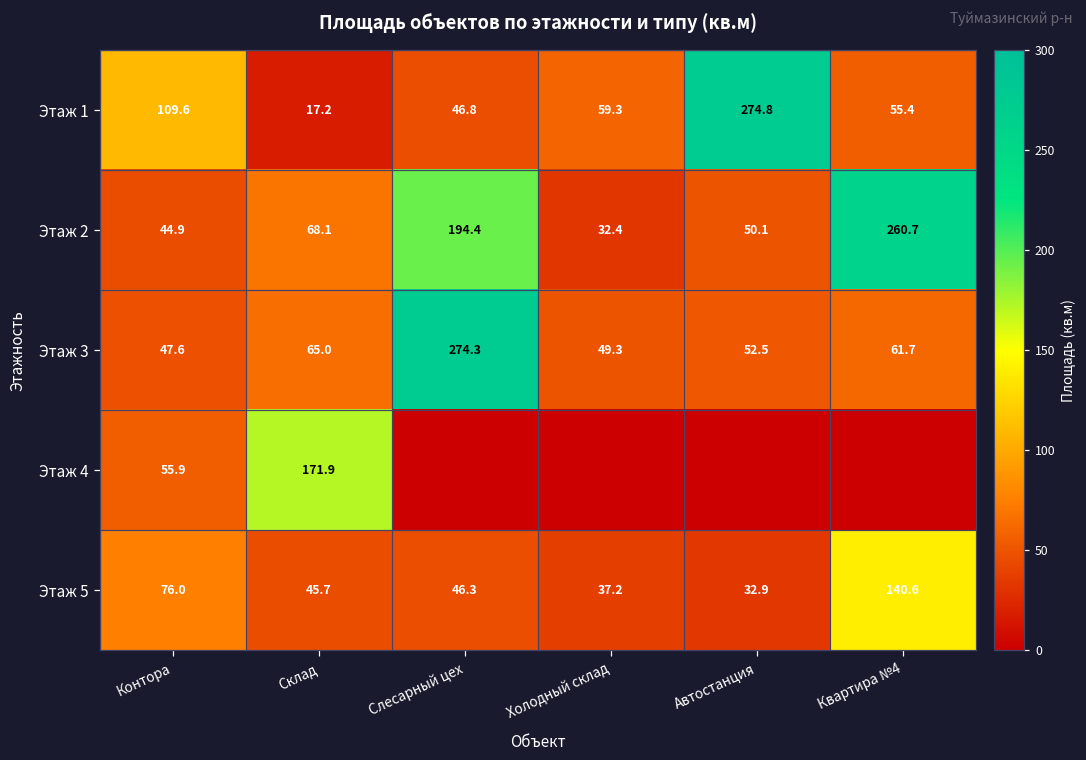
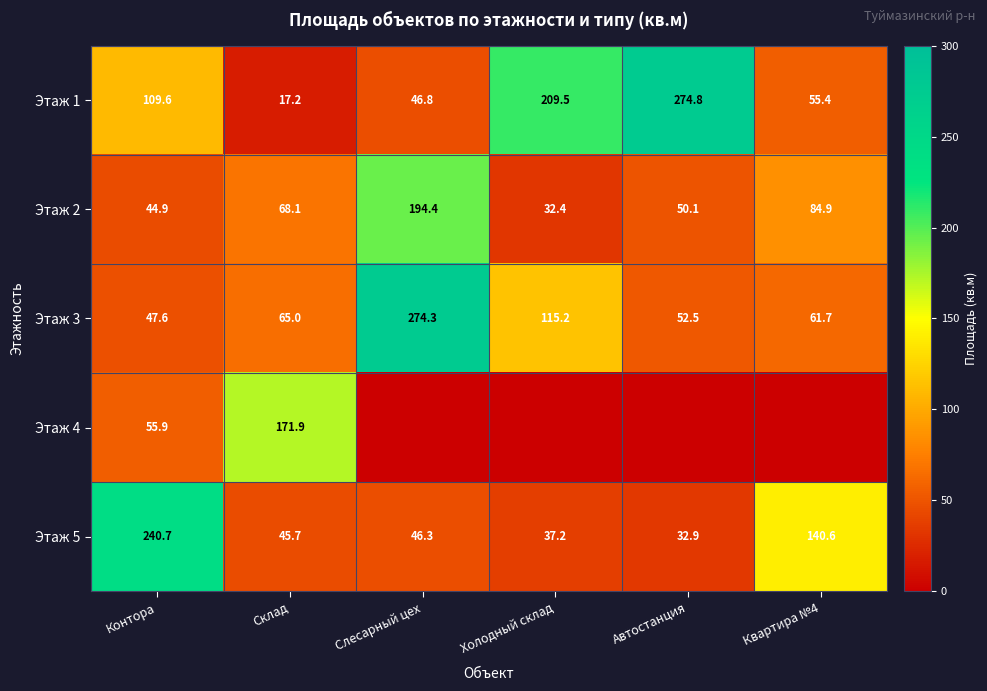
  {
    "Этаж 1": {
      "Контора": 109.6,
      "Склад": 17.2,
      "Слесарный цех": 46.8,
-     "Холодный склад": 59.3,
+     "Холодный склад": 209.5,
      "Автостанция": 274.8,
      "Квартира №4": 55.4
    },
    "Этаж 2": {
      "Контора": 44.9,
      "Склад": 68.1,
      "Слесарный цех": 194.4,
      "Холодный склад": 32.4,
      "Автостанция": 50.1,
-     "Квартира №4": 260.7
+     "Квартира №4": 84.9
    },
    "Этаж 3": {
      "Контора": 47.6,
      "Склад": 65.0,
      "Слесарный цех": 274.3,
-     "Холодный склад": 49.3,
+     "Холодный склад": 115.2,
      "Автостанция": 52.5,
      "Квартира №4": 61.7
    },
    "Этаж 4": {
      "Контора": 55.9,
      "Склад": 171.9
    },
    "Этаж 5": {
-     "Контора": 76.0,
+     "Контора": 240.7,
      "Склад": 45.7,
      "Слесарный цех": 46.3,
      "Холодный склад": 37.2,
      "Автостанция": 32.9,
      "Квартира №4": 140.6
    }
  }
